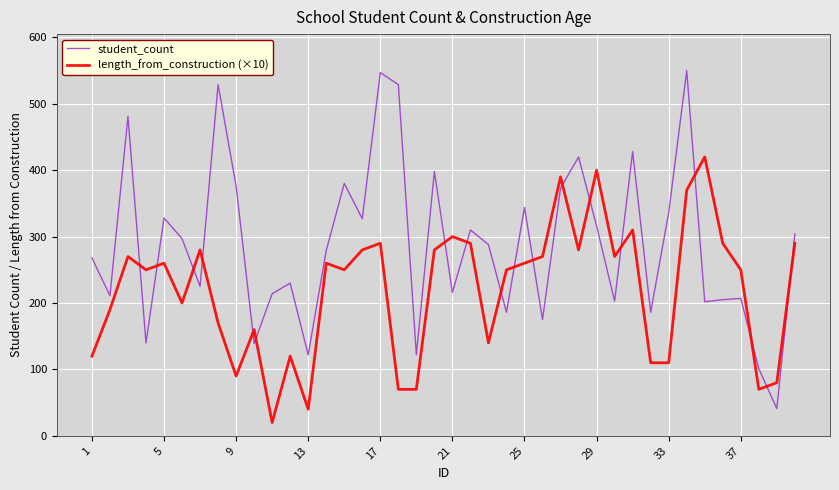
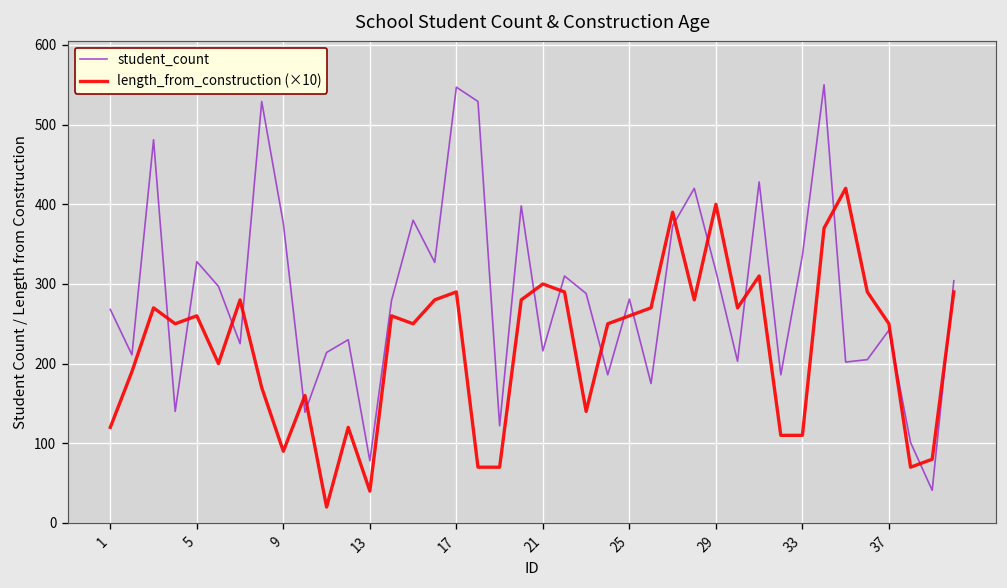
  {
    "student_count": {
      "1": 270,
      "5": 330,
      "9": 380,
-     "13": 120,
+     "13": 80,
      "17": 550,
      "21": 220,
-     "25": 340,
+     "25": 280,
      "29": 320,
      "33": 340,
-     "37": 210
+     "37": 240
    },
    "length_from_construction (×10)": {
      "1": 120,
      "5": 260,
      "9": 90,
      "13": 40,
      "17": 290,
      "21": 300,
      "25": 260,
      "29": 400,
      "33": 110,
      "37": 250
    }
  }
